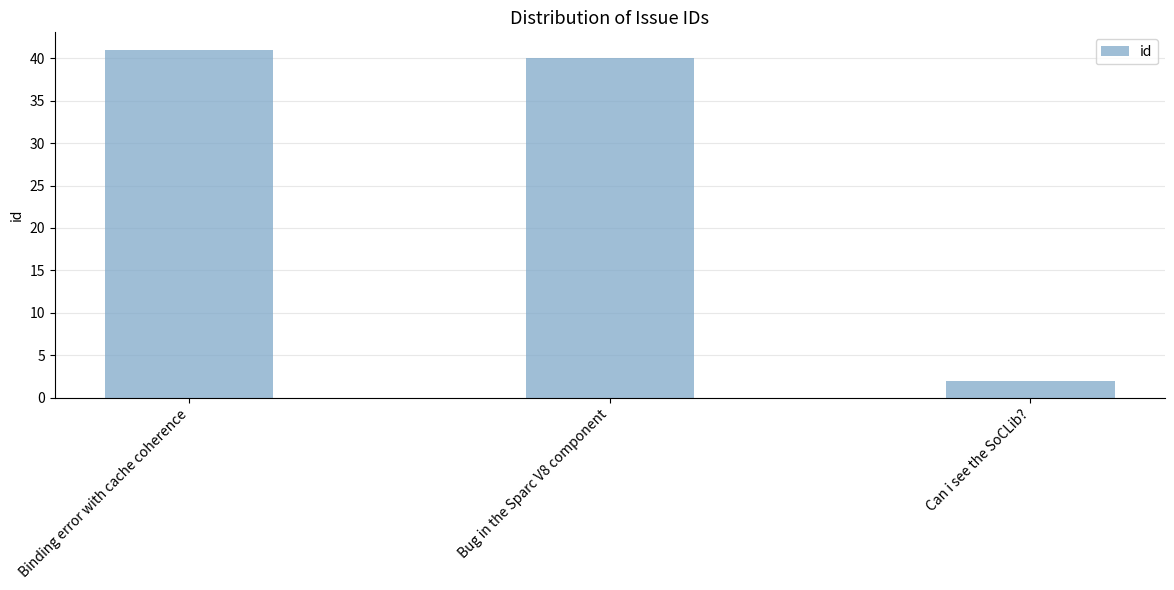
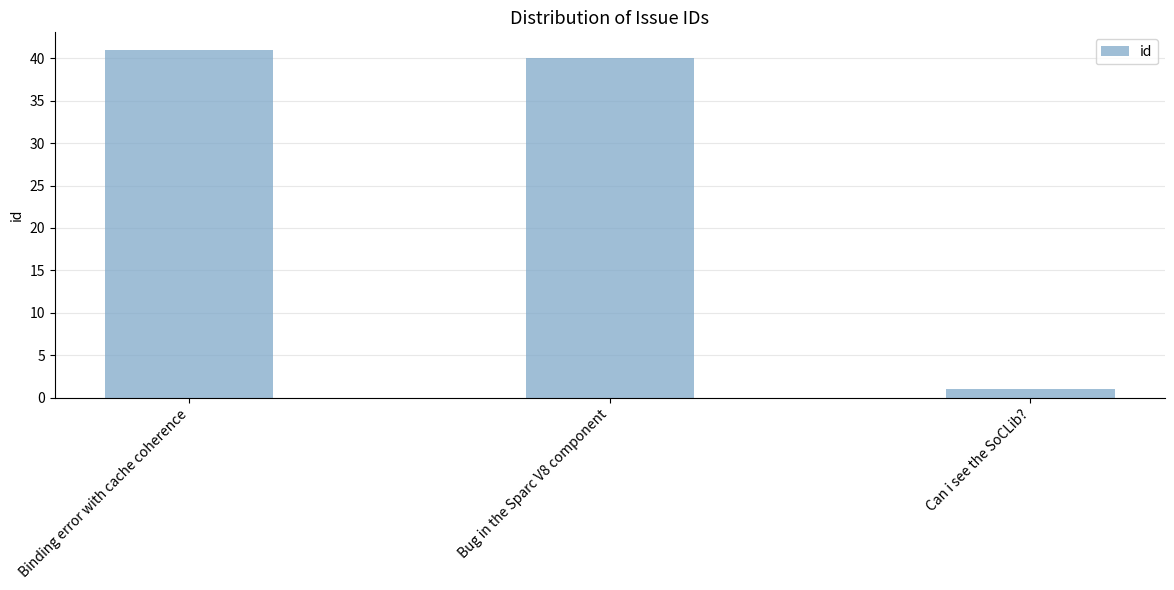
  {
    "Binding error with cache coherence": 41,
    "Bug in the Sparc V8 component": 40,
-   "Can i see the SoCLib?": 2
+   "Can i see the SoCLib?": 1
  }
